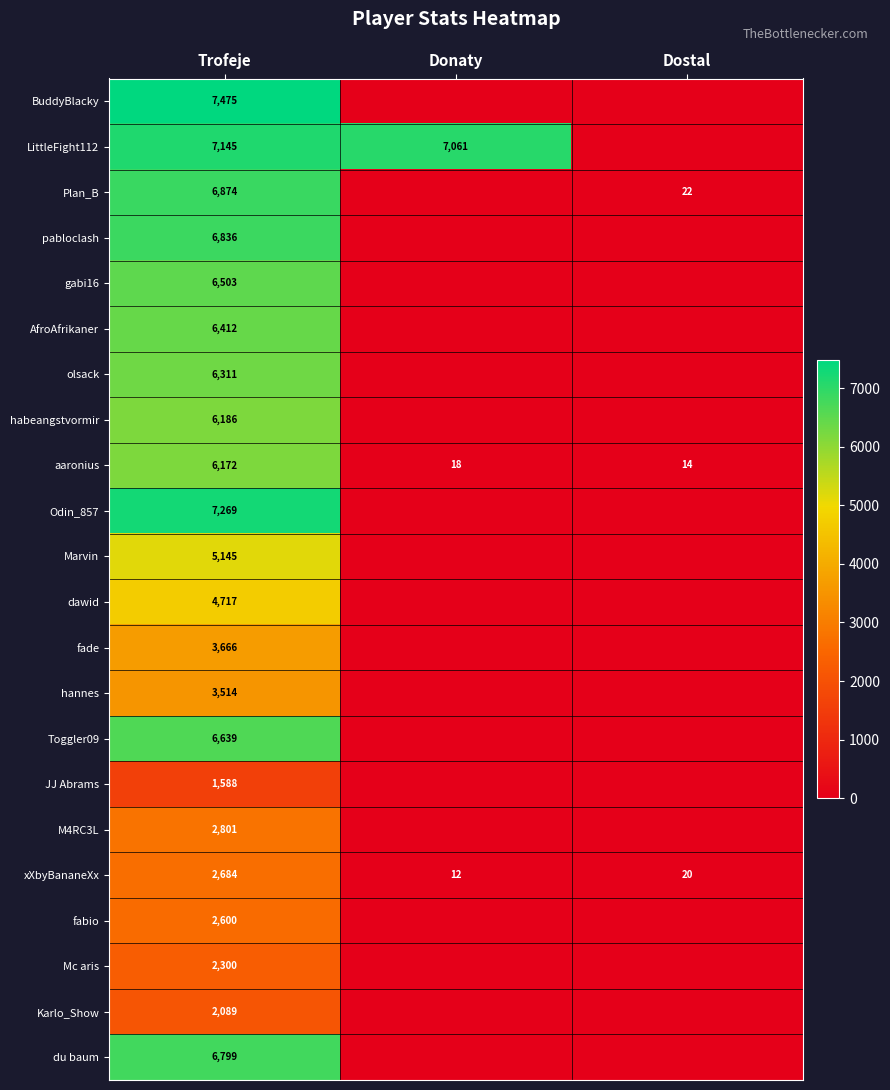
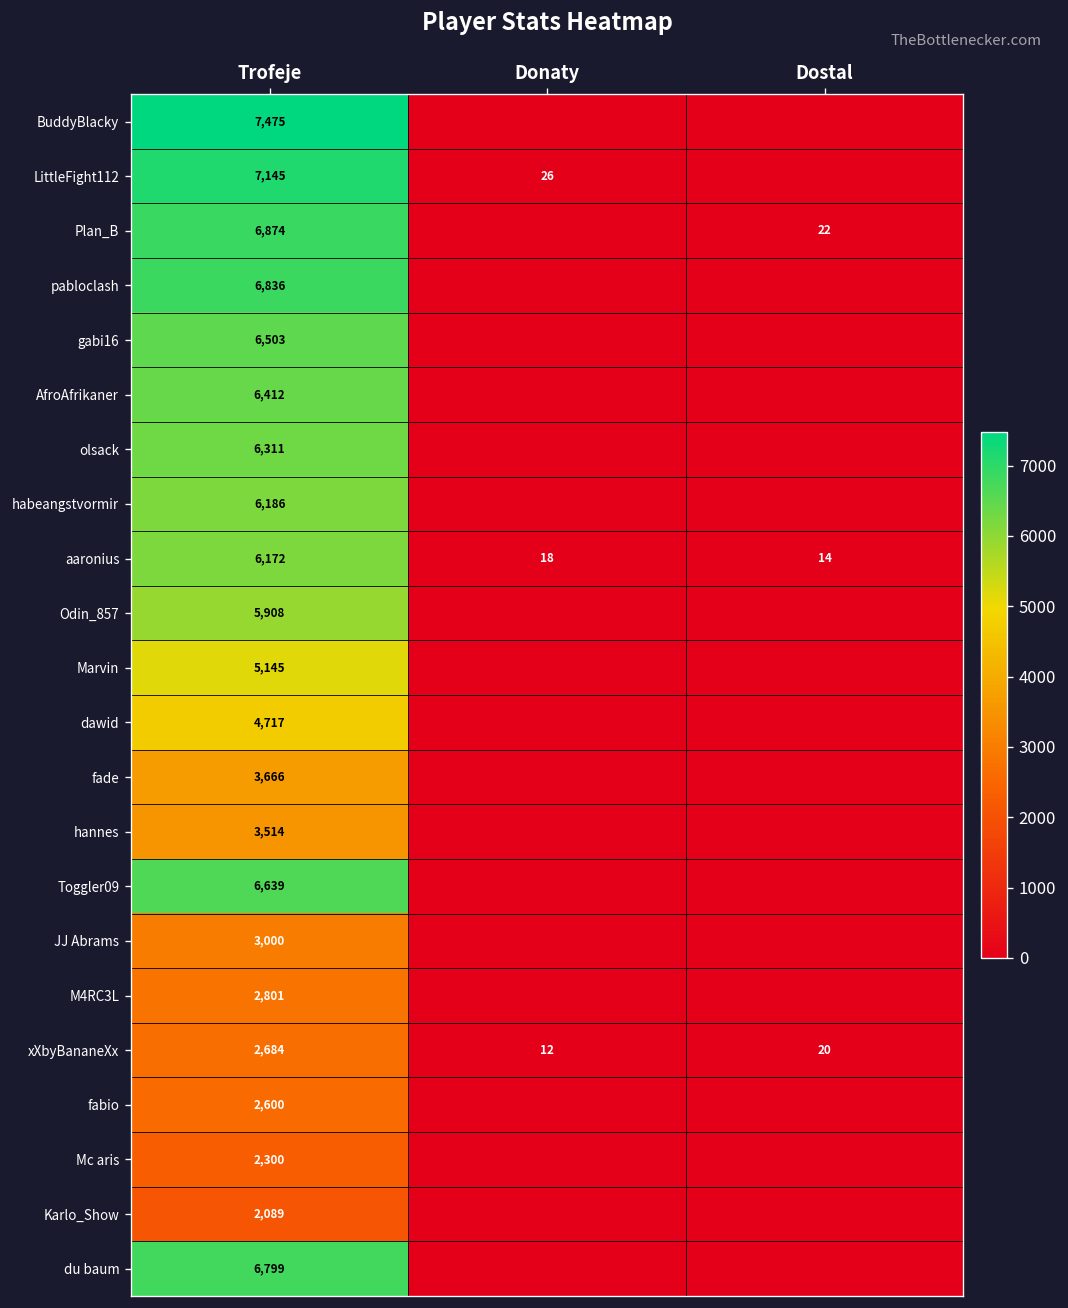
  {
    "BuddyBlacky": {
      "Trofeje": "7,475"
    },
    "LittleFight112": {
      "Trofeje": "7,145",
-     "Donaty": "7,061"
+     "Donaty": "26"
    },
    "Plan_B": {
      "Trofeje": "6,874",
      "Dostal": "22"
    },
    "pabloclash": {
      "Trofeje": "6,836"
    },
    "gabi16": {
      "Trofeje": "6,503"
    },
    "AfroAfrikaner": {
      "Trofeje": "6,412"
    },
    "olsack": {
      "Trofeje": "6,311"
    },
    "habeangstvormir": {
      "Trofeje": "6,186"
    },
    "aaronius": {
      "Trofeje": "6,172",
      "Donaty": "18",
      "Dostal": "14"
    },
    "Odin_857": {
-     "Trofeje": "7,269"
+     "Trofeje": "5,908"
    },
    "Marvin": {
      "Trofeje": "5,145"
    },
    "dawid": {
      "Trofeje": "4,717"
    },
    "fade": {
      "Trofeje": "3,666"
    },
    "hannes": {
      "Trofeje": "3,514"
    },
    "Toggler09": {
      "Trofeje": "6,639"
    },
    "JJ Abrams": {
-     "Trofeje": "1,588"
+     "Trofeje": "3,000"
    },
    "M4RC3L": {
      "Trofeje": "2,801"
    },
    "xXbyBananeXx": {
      "Trofeje": "2,684",
      "Donaty": "12",
      "Dostal": "20"
    },
    "fabio": {
      "Trofeje": "2,600"
    },
    "Mc aris": {
      "Trofeje": "2,300"
    },
    "Karlo_Show": {
      "Trofeje": "2,089"
    },
    "du baum": {
      "Trofeje": "6,799"
    }
  }
